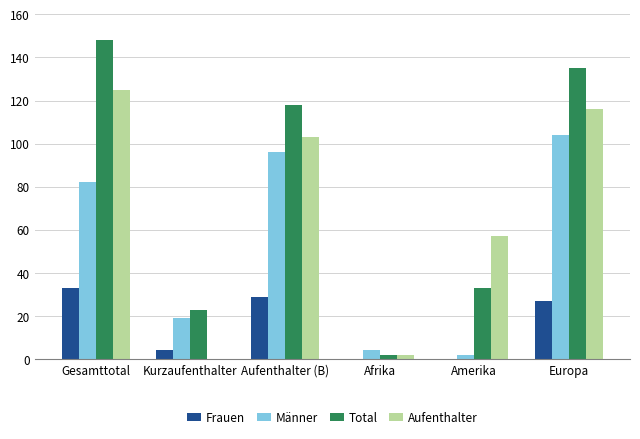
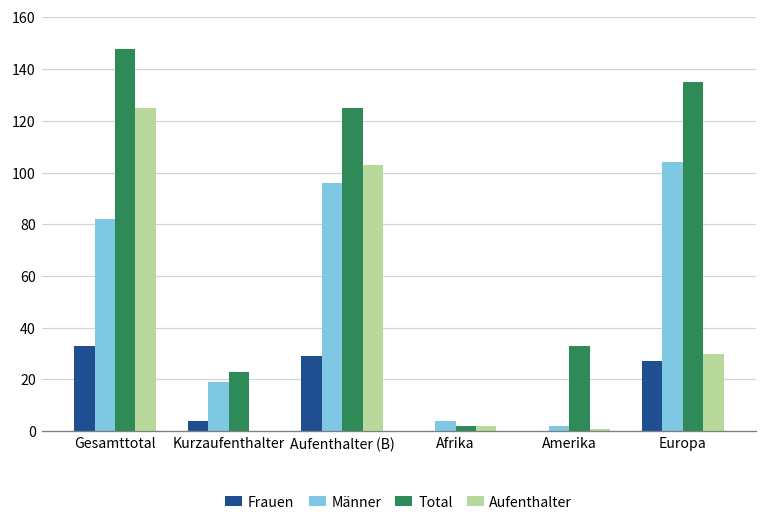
  {
    "Frauen": {
      "Gesamttotal": 33,
      "Kurzaufenthalter": 4,
      "Aufenthalter (B)": 29,
      "Afrika": 0,
      "Amerika": 0,
      "Europa": 27
    },
    "Männer": {
      "Gesamttotal": 82,
      "Kurzaufenthalter": 19,
      "Aufenthalter (B)": 96,
      "Afrika": 4,
      "Amerika": 2,
      "Europa": 104
    },
    "Total": {
      "Gesamttotal": 148,
      "Kurzaufenthalter": 23,
-     "Aufenthalter (B)": 118,
+     "Aufenthalter (B)": 125,
      "Afrika": 2,
      "Amerika": 33,
      "Europa": 135
    },
    "Aufenthalter": {
      "Gesamttotal": 125,
      "Kurzaufenthalter": 0,
      "Aufenthalter (B)": 103,
      "Afrika": 2,
-     "Amerika": 57,
-     "Europa": 116
+     "Amerika": 1,
+     "Europa": 30
    }
  }
